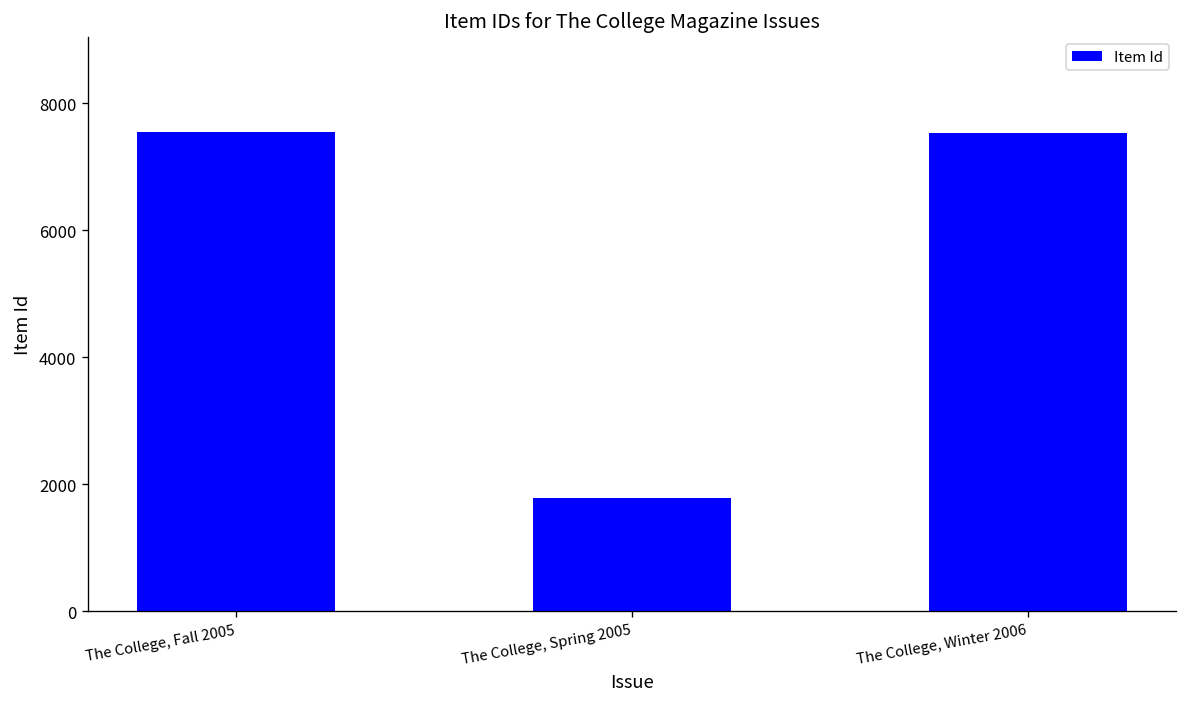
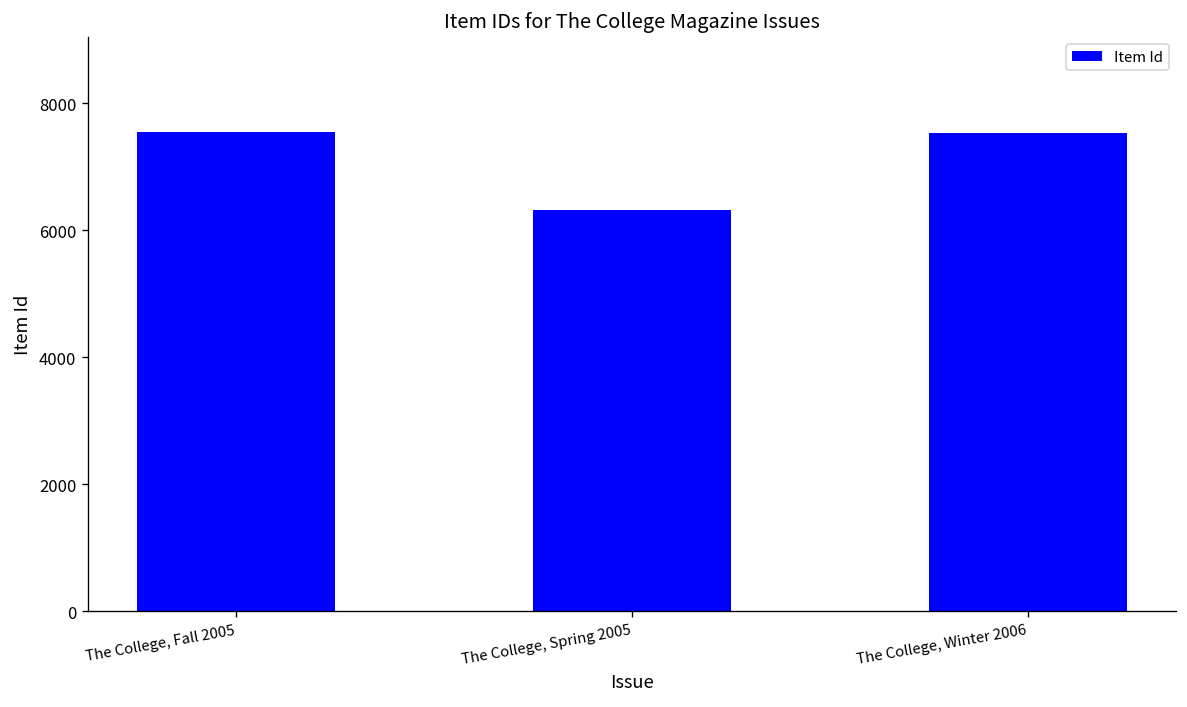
  {
    "The College, Fall 2005": 7500,
-   "The College, Spring 2005": 1800,
+   "The College, Spring 2005": 6300,
    "The College, Winter 2006": 7500
  }
